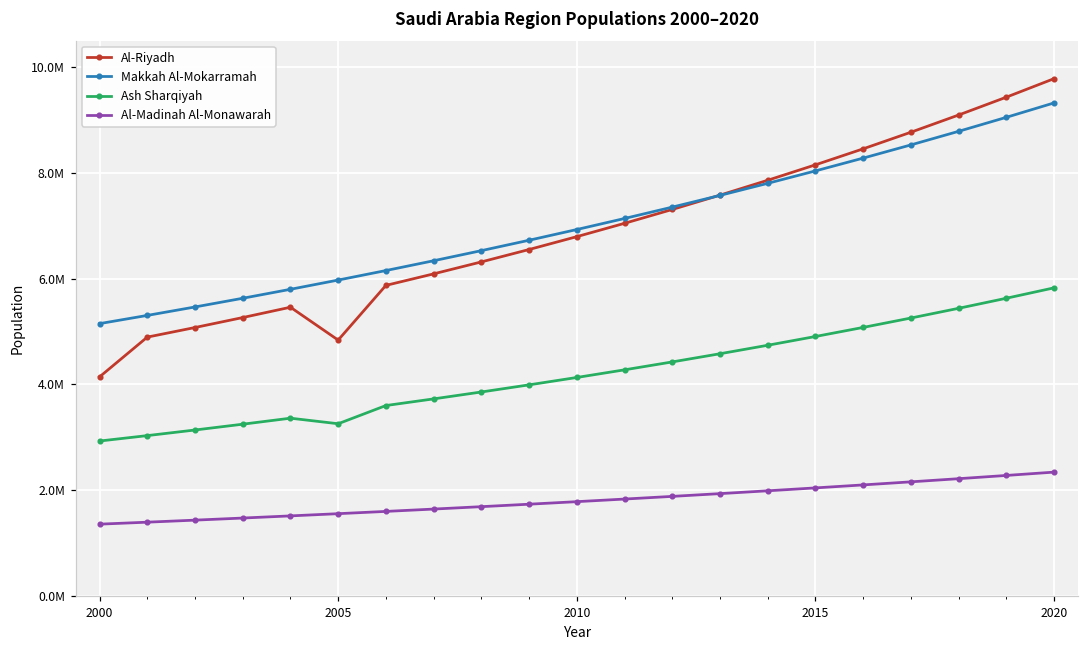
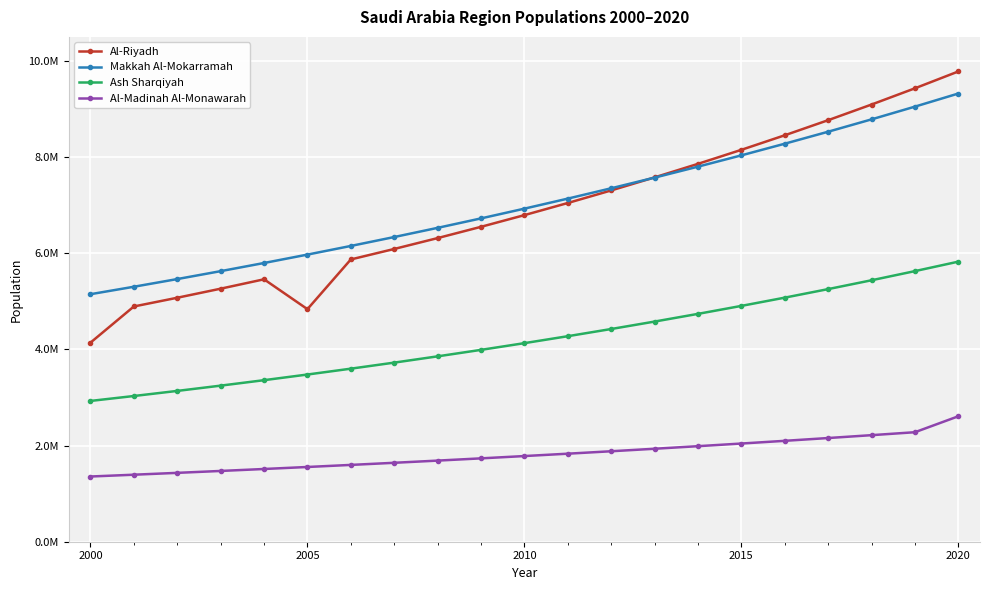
  {
    "Al-Riyadh": {
      "2000": 4100000,
      "2005": 4800000,
      "2010": 6800000,
      "2015": 8200000,
      "2020": 9800000
    },
    "Makkah Al-Mokarramah": {
      "2000": 5100000,
      "2005": 6000000,
      "2010": 6900000,
      "2015": 8000000,
      "2020": 9300000
    },
    "Ash Sharqiyah": {
      "2000": 2900000,
-     "2005": 3300000,
+     "2005": 3500000,
      "2010": 4100000,
      "2015": 4900000,
      "2020": 5800000
    },
    "Al-Madinah Al-Monawarah": {
      "2000": 1400000,
      "2005": 1600000,
      "2010": 1800000,
      "2015": 2000000,
-     "2020": 2300000
+     "2020": 2600000
    }
  }
